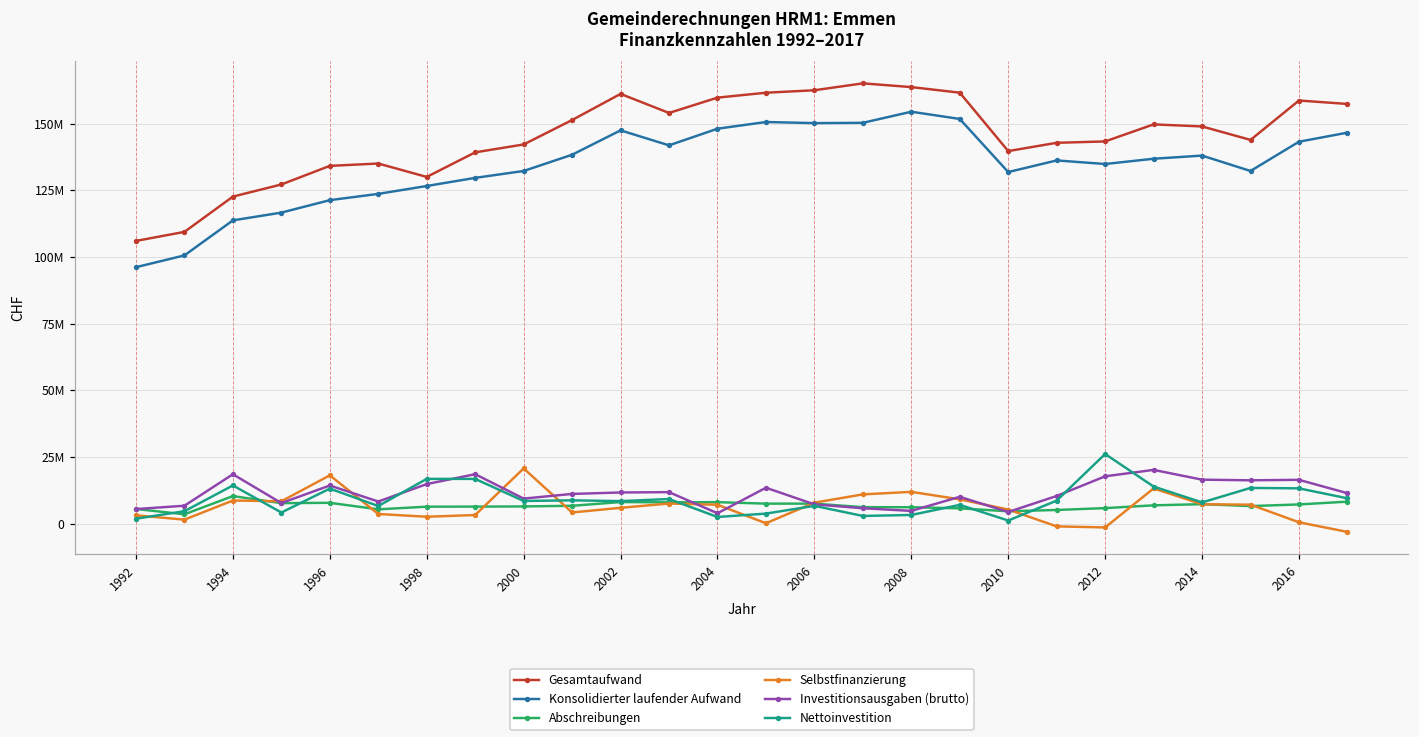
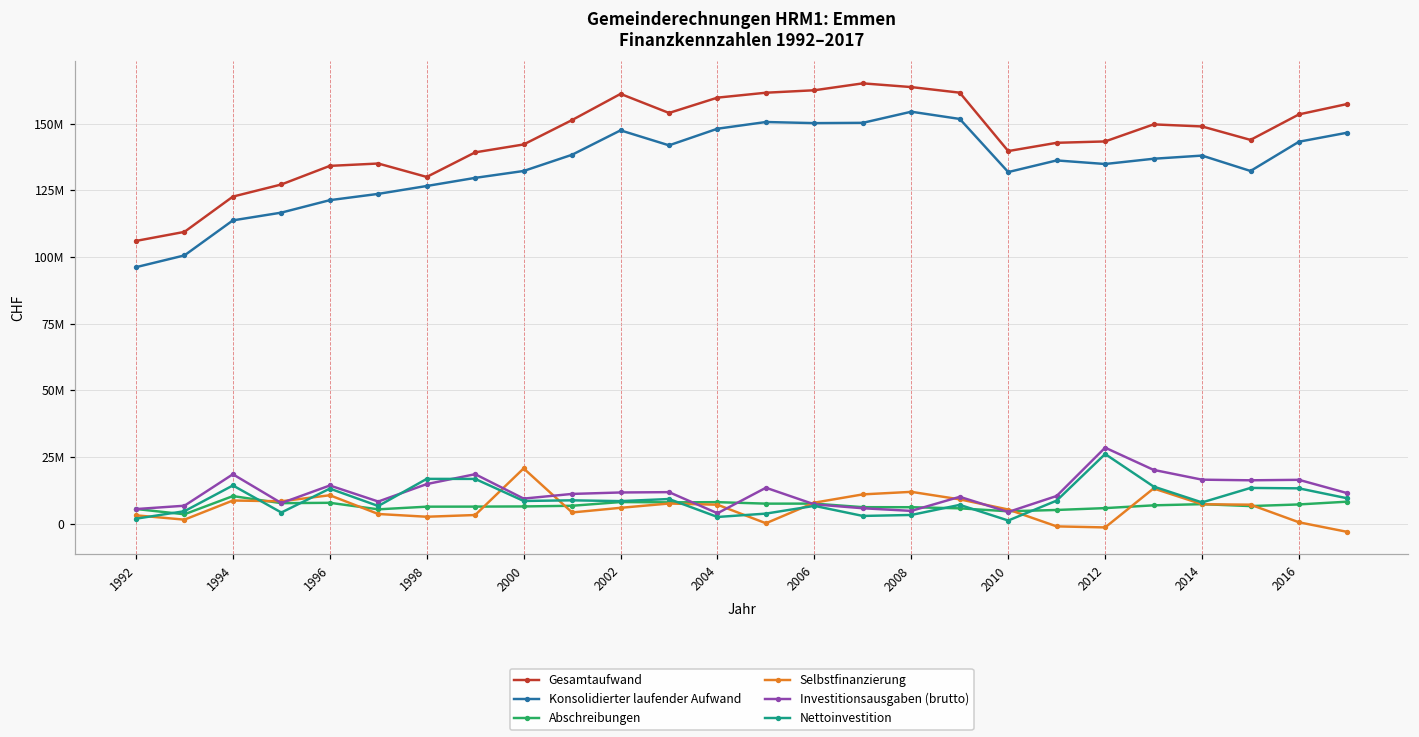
  {
    "Gesamtaufwand": {
      "1992": 106000000,
      "1994": 123000000,
      "1996": 134000000,
      "1998": 130000000,
      "2000": 142000000,
      "2002": 161000000,
      "2004": 160000000,
      "2006": 163000000,
      "2008": 164000000,
      "2010": 140000000,
      "2012": 143000000,
      "2014": 149000000,
-     "2016": 159000000
+     "2016": 153000000
    },
    "Selbstfinanzierung": {
      "1992": 3000000,
      "1994": 9000000,
-     "1996": 18000000,
+     "1996": 11000000,
      "1998": 3000000,
      "2000": 21000000,
      "2002": 6000000,
      "2008": 12000000,
      "2012": -1000000,
      "2016": 0
    },
    "Investitionsausgaben (brutto)": {
      "1994": 18000000,
      "1996": 14000000,
      "1998": 15000000,
      "2002": 12000000,
      "2004": 4000000,
      "2008": 5000000,
-     "2012": 18000000,
+     "2012": 28000000,
      "2014": 16000000,
      "2016": 16000000
    }
  }
